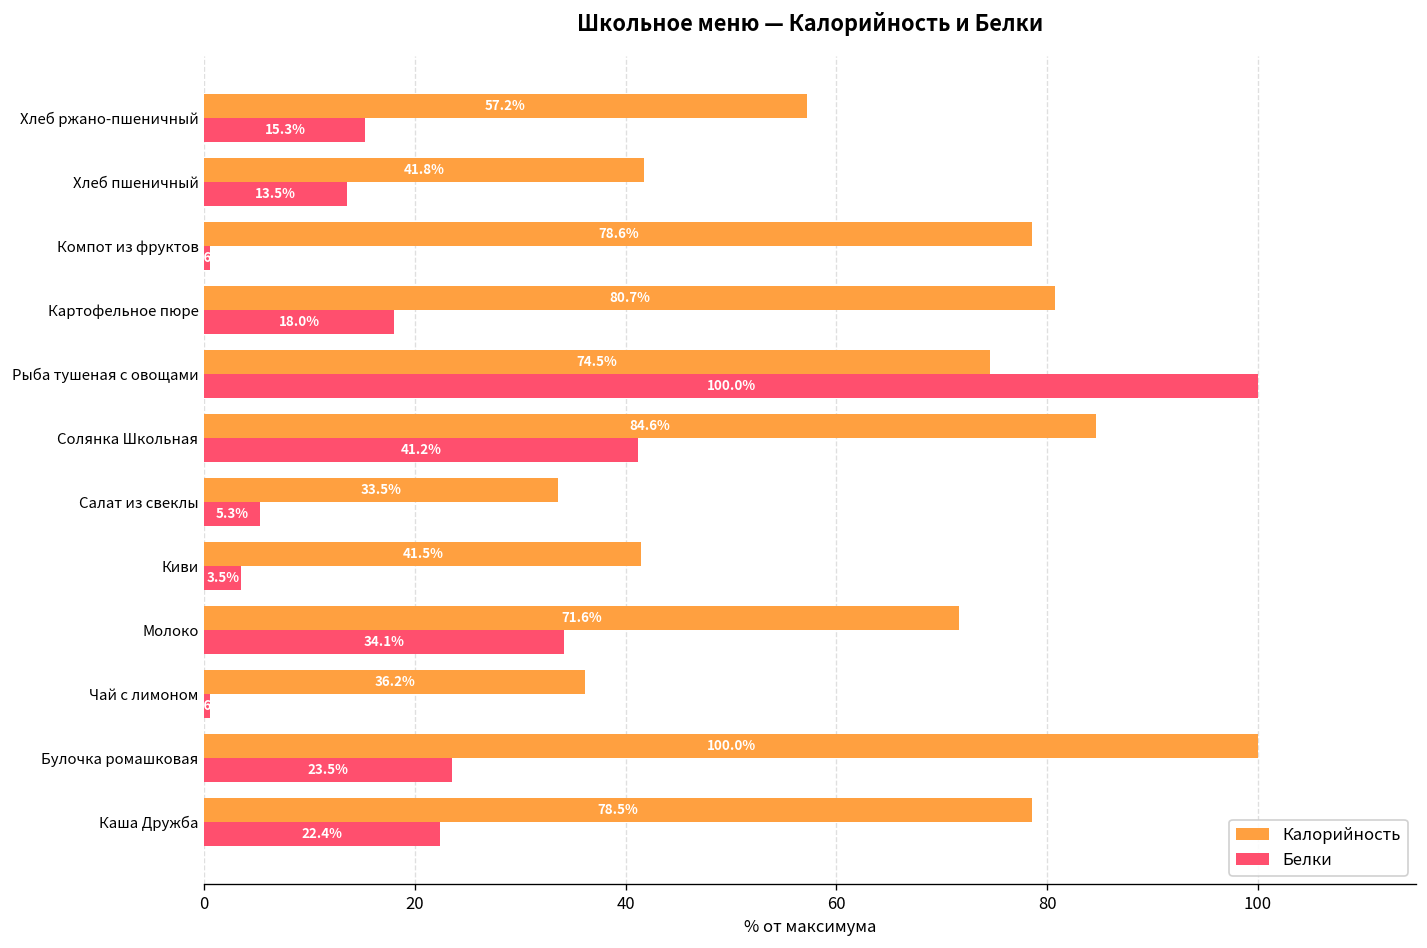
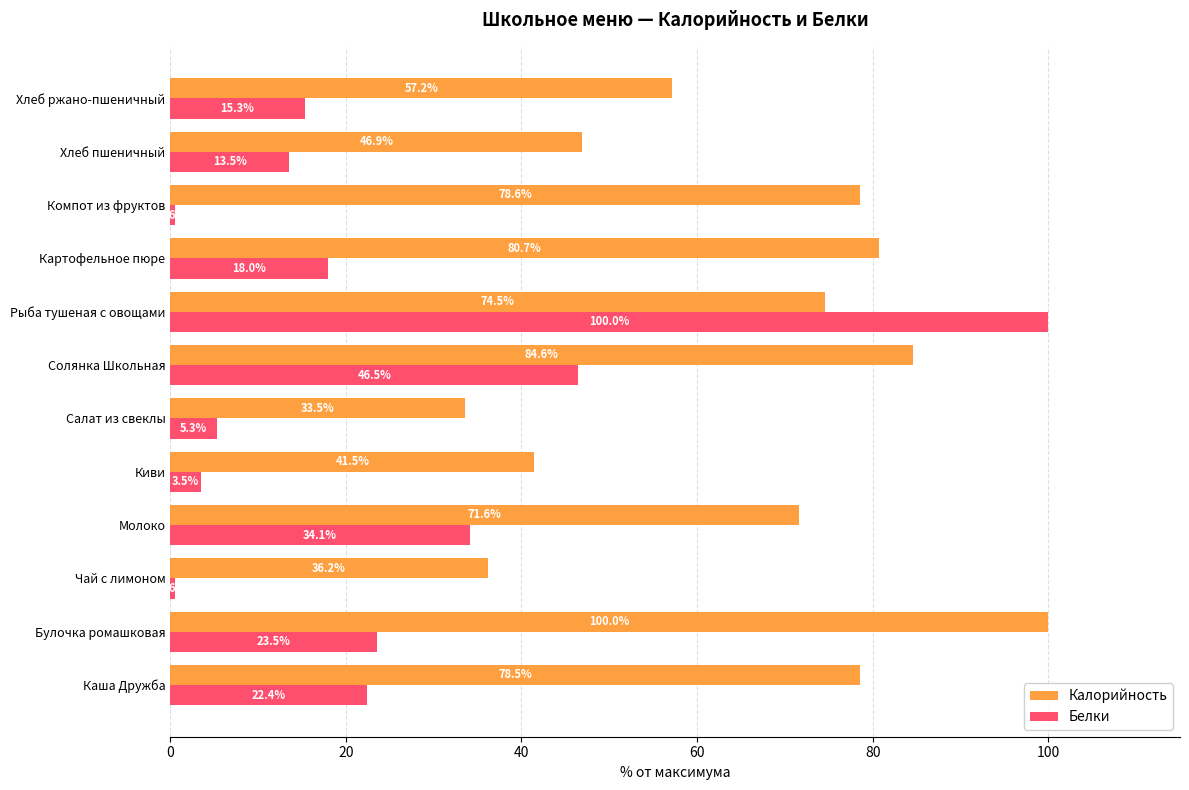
  {
    "Калорийность": {
      "Хлеб ржано-пшеничный": "57.2%",
-     "Хлеб пшеничный": "41.8%",
+     "Хлеб пшеничный": "46.9%",
      "Компот из фруктов": "78.6%",
      "Картофельное пюре": "80.7%",
      "Рыба тушеная с овощами": "74.5%",
      "Солянка Школьная": "84.6%",
      "Салат из свеклы": "33.5%",
      "Киви": "41.5%",
      "Молоко": "71.6%",
      "Чай с лимоном": "36.2%",
      "Булочка ромашковая": "100.0%",
      "Каша Дружба": "78.5%"
    },
    "Белки": {
      "Хлеб ржано-пшеничный": "15.3%",
      "Хлеб пшеничный": "13.5%",
      "Картофельное пюре": "18.0%",
      "Рыба тушеная с овощами": "100.0%",
-     "Солянка Школьная": "41.2%",
+     "Солянка Школьная": "46.5%",
      "Салат из свеклы": "5.3%",
      "Киви": "3.5%",
      "Молоко": "34.1%",
      "Булочка ромашковая": "23.5%",
      "Каша Дружба": "22.4%"
    }
  }
